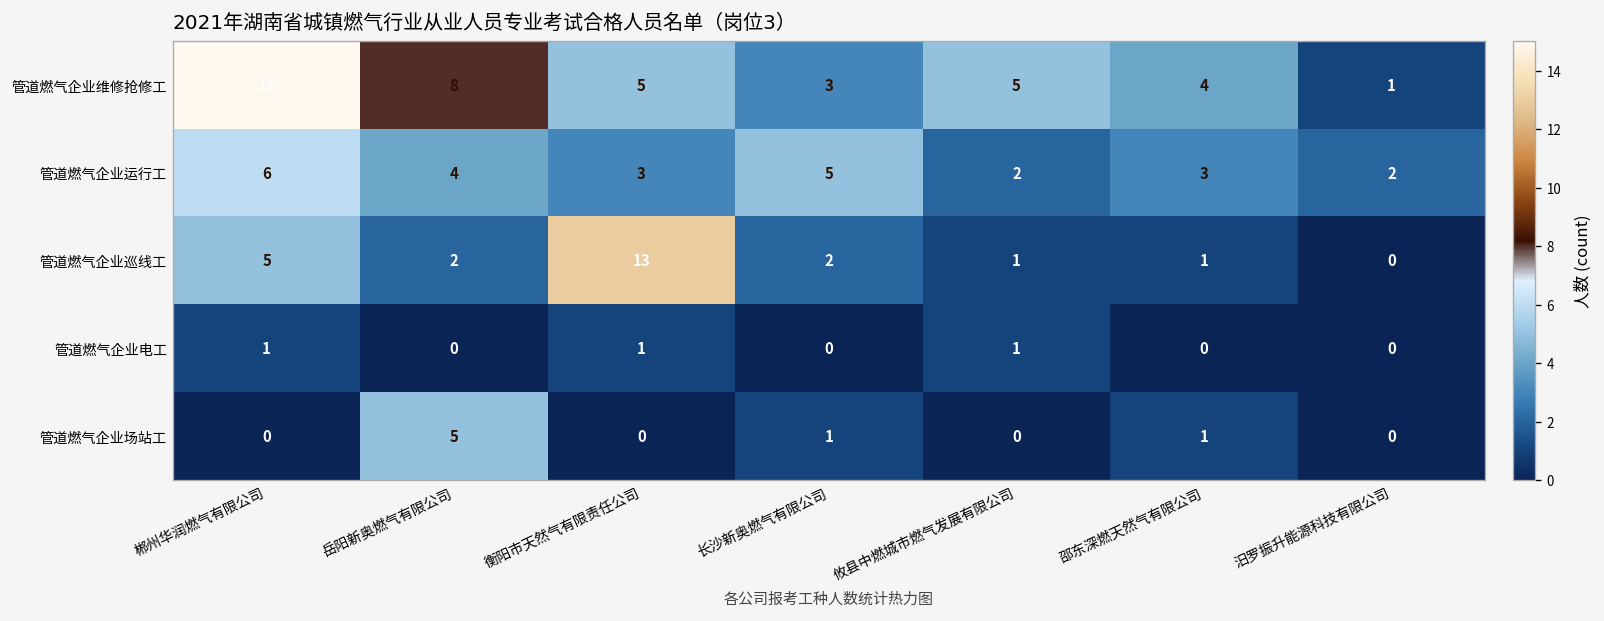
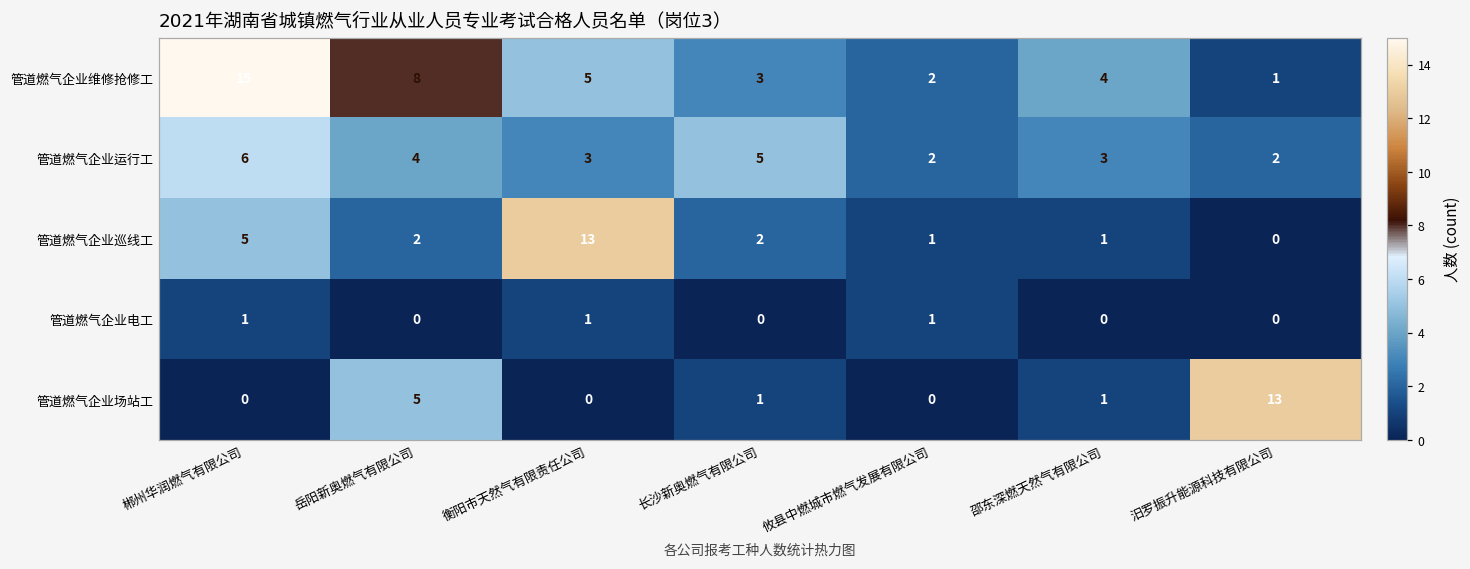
  {
    "管道燃气企业维修抢修工": {
      "衡阳市天然气有限责任公司": 5,
      "长沙新奥燃气有限公司": 3,
-     "攸县中燃城市燃气发展有限公司": 5,
+     "攸县中燃城市燃气发展有限公司": 2,
      "邵东深燃天然气有限公司": 4,
      "汨罗振升能源科技有限公司": 1
    },
    "管道燃气企业运行工": {
      "郴州华润燃气有限公司": 6,
      "岳阳新奥燃气有限公司": 4,
      "衡阳市天然气有限责任公司": 3,
      "长沙新奥燃气有限公司": 5,
      "攸县中燃城市燃气发展有限公司": 2,
      "邵东深燃天然气有限公司": 3,
      "汨罗振升能源科技有限公司": 2
    },
    "管道燃气企业巡线工": {
      "郴州华润燃气有限公司": 5,
      "岳阳新奥燃气有限公司": 2,
      "衡阳市天然气有限责任公司": 13,
      "长沙新奥燃气有限公司": 2,
      "攸县中燃城市燃气发展有限公司": 1,
      "邵东深燃天然气有限公司": 1,
      "汨罗振升能源科技有限公司": 0
    },
    "管道燃气企业电工": {
      "郴州华润燃气有限公司": 1,
      "岳阳新奥燃气有限公司": 0,
      "衡阳市天然气有限责任公司": 1,
      "长沙新奥燃气有限公司": 0,
      "攸县中燃城市燃气发展有限公司": 1,
      "邵东深燃天然气有限公司": 0,
      "汨罗振升能源科技有限公司": 0
    },
    "管道燃气企业场站工": {
      "郴州华润燃气有限公司": 0,
      "岳阳新奥燃气有限公司": 5,
      "衡阳市天然气有限责任公司": 0,
      "长沙新奥燃气有限公司": 1,
      "攸县中燃城市燃气发展有限公司": 0,
      "邵东深燃天然气有限公司": 1,
-     "汨罗振升能源科技有限公司": 0
+     "汨罗振升能源科技有限公司": 13
    }
  }
